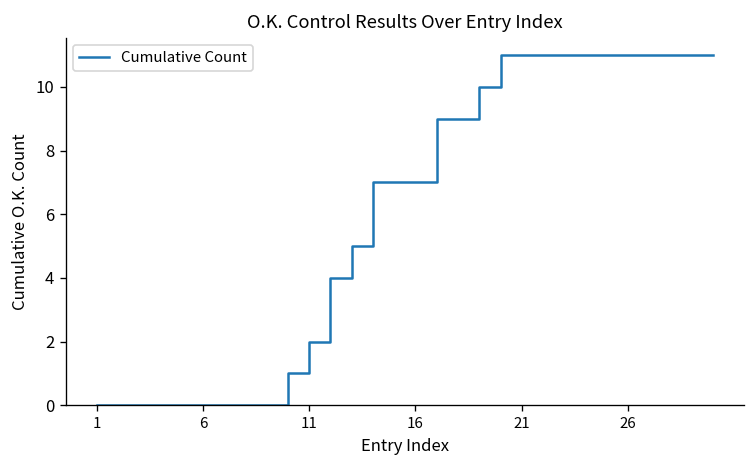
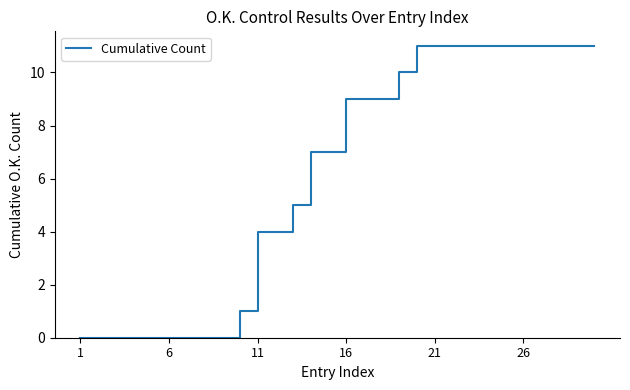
  {
    "1": 0,
    "6": 0,
-   "11": 2,
-   "16": 7,
+   "11": 4,
+   "16": 9,
    "21": 11,
    "26": 11
  }
